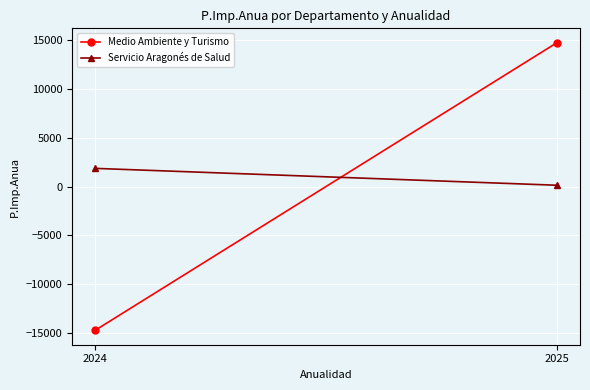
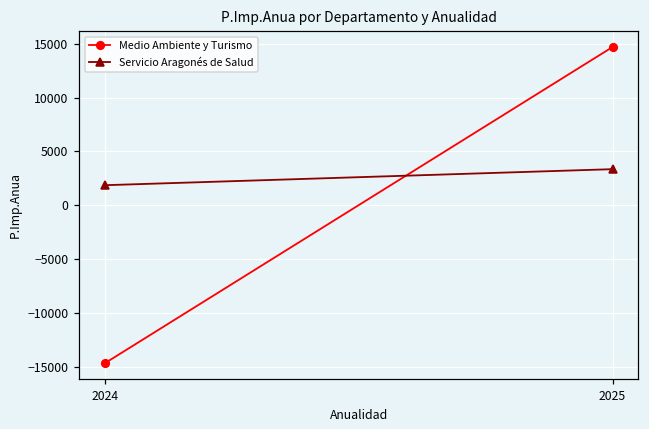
  {
    "Medio Ambiente y Turismo": {
      "2024": -15000,
      "2025": 15000
    },
    "Servicio Aragonés de Salud": {
      "2024": 2000,
-     "2025": 0
+     "2025": 3000
    }
  }
